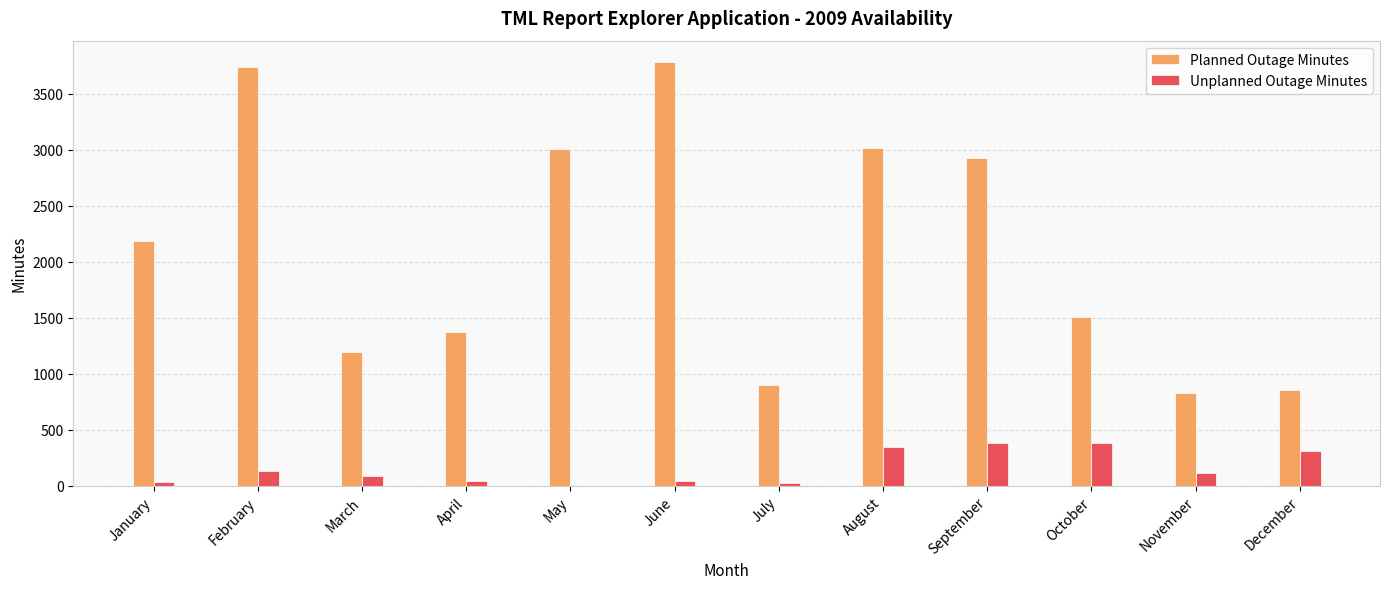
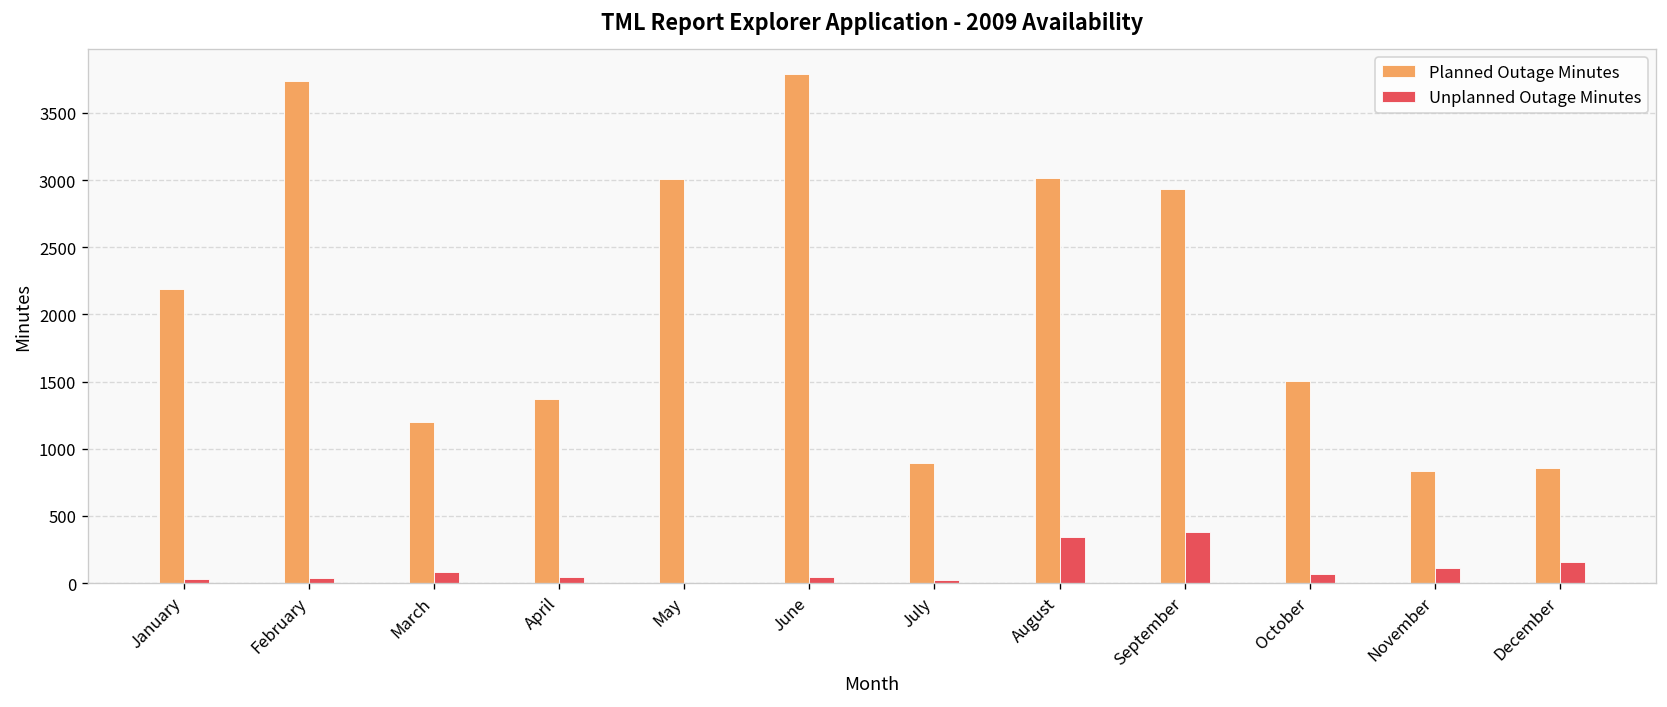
  {
    "Planned Outage Minutes": {
      "January": 2190,
      "February": 3740,
      "March": 1200,
      "April": 1370,
      "May": 3010,
      "June": 3790,
      "July": 900,
      "August": 3020,
      "September": 2930,
      "October": 1500,
      "November": 830,
      "December": 860
    },
    "Unplanned Outage Minutes": {
      "January": 30,
-     "February": 140,
+     "February": 40,
      "March": 90,
      "April": 50,
      "May": 0,
      "June": 40,
      "August": 340,
      "September": 380,
-     "October": 380,
+     "October": 70,
      "November": 110,
-     "December": 310
+     "December": 160
    }
  }
